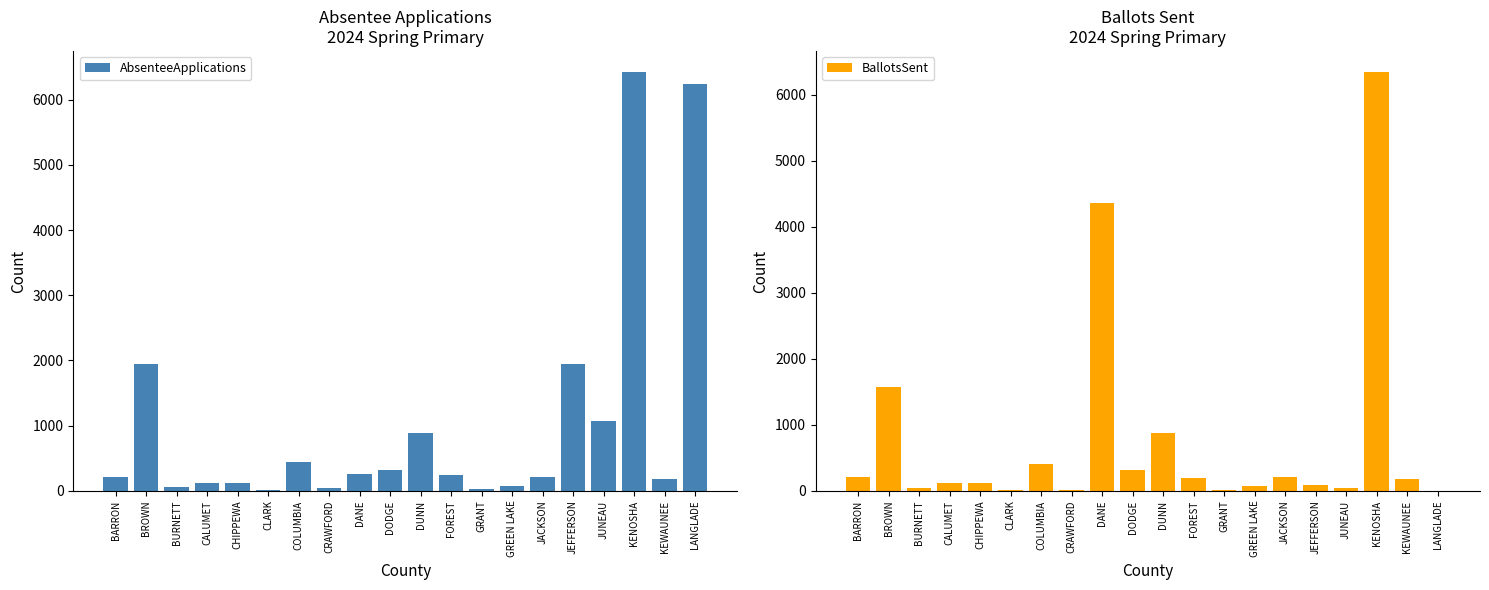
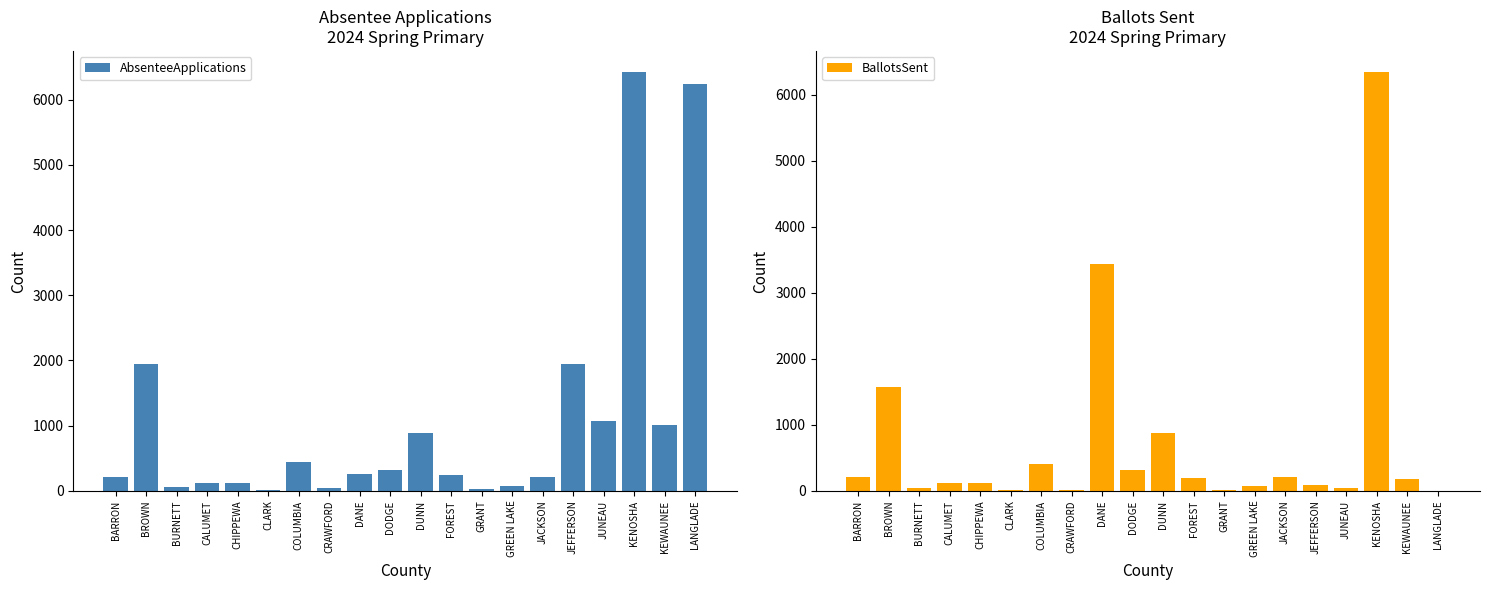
  {
    "Absentee Applications 2024 Spring Primary": {
      "BARRON": 200,
      "BROWN": 1900,
      "BURNETT": 100,
      "CALUMET": 100,
      "CHIPPEWA": 100,
      "COLUMBIA": 400,
      "CRAWFORD": 0,
      "DANE": 300,
      "DODGE": 300,
      "DUNN": 900,
      "FOREST": 200,
      "GREEN LAKE": 100,
      "JACKSON": 200,
      "JEFFERSON": 1900,
      "JUNEAU": 1100,
      "KENOSHA": 6400,
-     "KEWAUNEE": 200,
+     "KEWAUNEE": 1000,
      "LANGLADE": 6200
    },
    "Ballots Sent 2024 Spring Primary": {
      "BARRON": 200,
      "BROWN": 1600,
      "BURNETT": 0,
      "CALUMET": 100,
      "CHIPPEWA": 100,
      "COLUMBIA": 400,
-     "DANE": 4400,
+     "DANE": 3400,
      "DODGE": 300,
      "DUNN": 900,
      "FOREST": 200,
      "GREEN LAKE": 100,
      "JACKSON": 200,
      "JEFFERSON": 100,
      "JUNEAU": 0,
      "KENOSHA": 6300,
      "KEWAUNEE": 200
    }
  }
